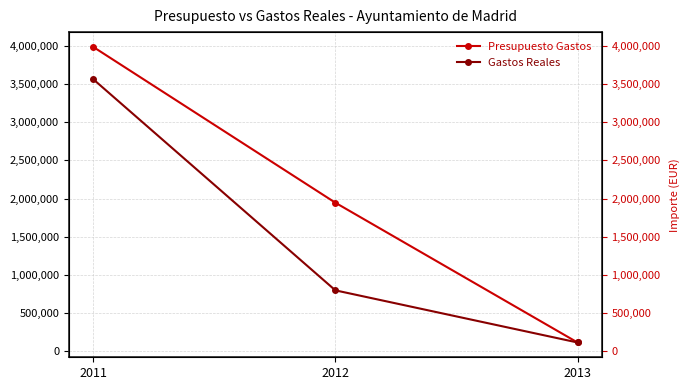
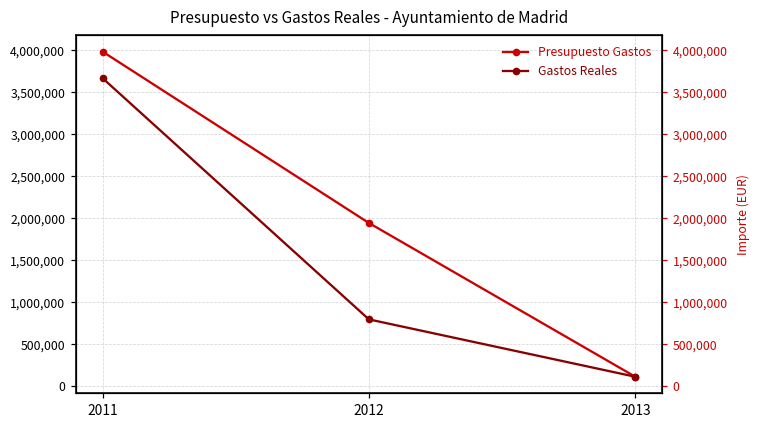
  {
    "Presupuesto Gastos": {
      "2011": "4,000,000",
      "2012": "1,900,000"
    },
    "Gastos Reales": {
-     "2011": "3,600,000",
+     "2011": "3,700,000",
      "2012": "800,000"
    }
  }
